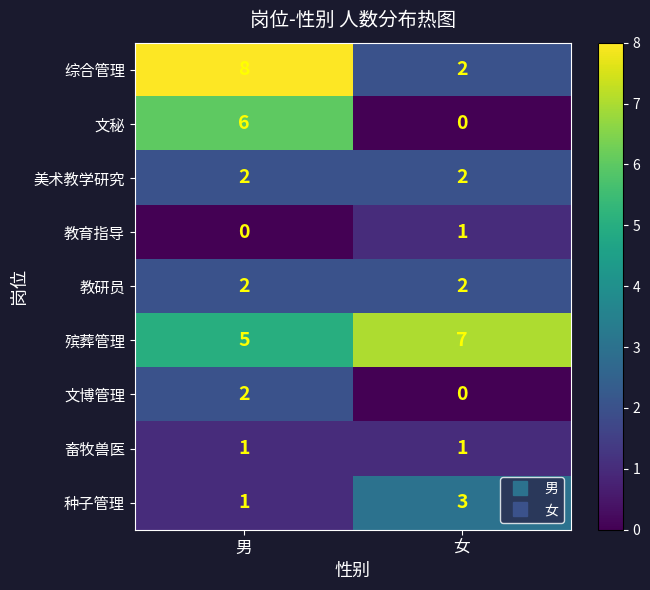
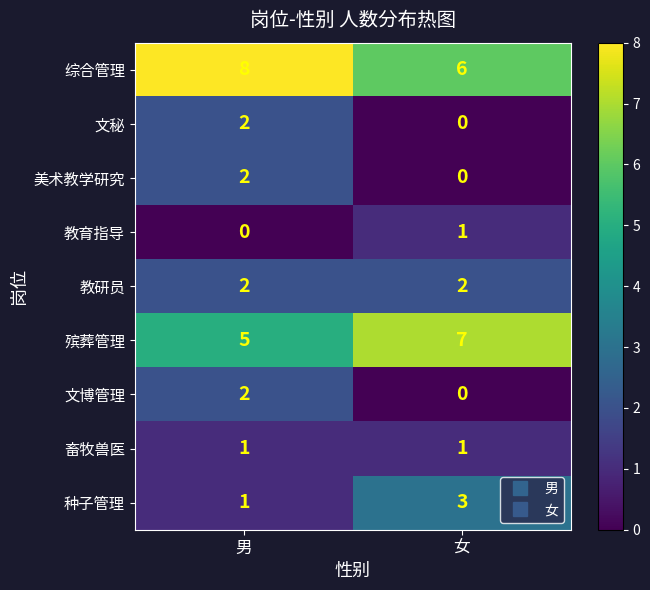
  {
    "综合管理": {
-     "女": 2
+     "女": 6
    },
    "文秘": {
-     "男": 6,
+     "男": 2,
      "女": 0
    },
    "美术教学研究": {
      "男": 2,
-     "女": 2
+     "女": 0
    },
    "教育指导": {
      "男": 0,
      "女": 1
    },
    "教研员": {
      "男": 2,
      "女": 2
    },
    "殡葬管理": {
      "男": 5,
      "女": 7
    },
    "文博管理": {
      "男": 2,
      "女": 0
    },
    "畜牧兽医": {
      "男": 1,
      "女": 1
    },
    "种子管理": {
      "男": 1,
      "女": 3
    }
  }
